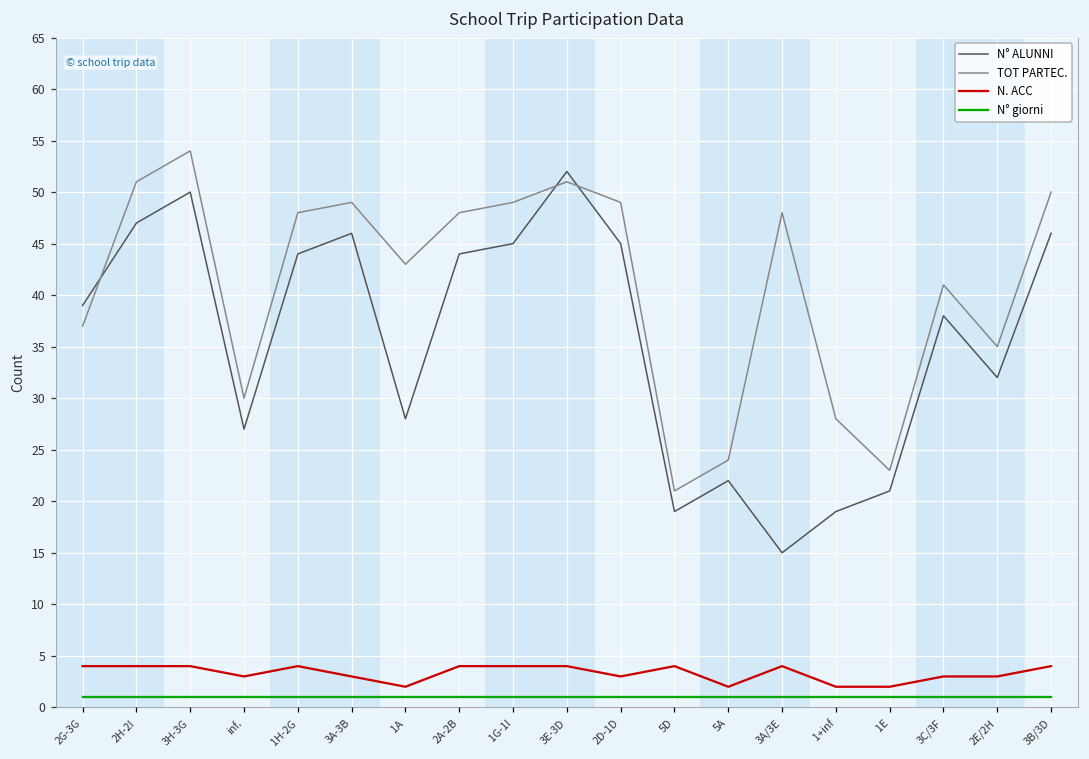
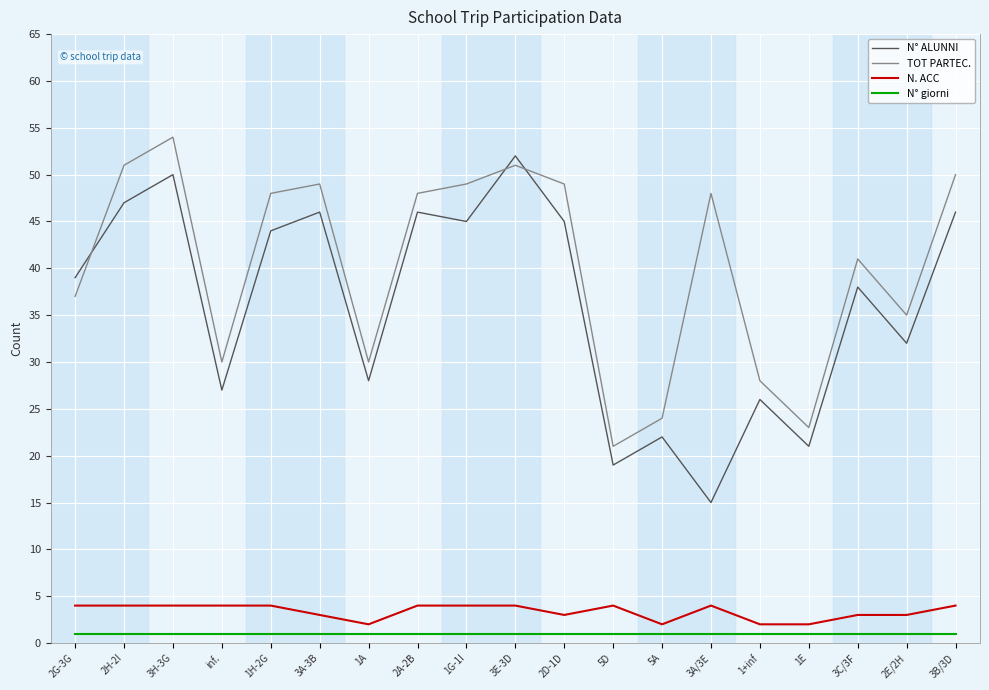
  {
    "N° ALUNNI": {
      "2G-3G": 39,
      "2H-2I": 47,
      "3H-3G": 50,
      "inf.": 27,
      "1H-2G": 44,
      "3A-3B": 46,
      "1A": 28,
-     "2A-2B": 44,
+     "2A-2B": 46,
      "1G-1I": 45,
      "3E-3D": 52,
      "2D-1D": 45,
      "5D": 19,
      "5A": 22,
      "3A/3E": 15,
-     "1+inf": 19,
+     "1+inf": 26,
      "1E": 21,
      "3C/3F": 38,
      "2E/2H": 32,
      "3B/3D": 46
    },
    "TOT PARTEC.": {
      "2G-3G": 37,
      "2H-2I": 51,
      "3H-3G": 54,
      "inf.": 30,
      "1H-2G": 48,
      "3A-3B": 49,
-     "1A": 43,
+     "1A": 30,
      "2A-2B": 48,
      "1G-1I": 49,
      "3E-3D": 51,
      "2D-1D": 49,
      "5D": 21,
      "5A": 24,
      "3A/3E": 48,
      "1+inf": 28,
      "1E": 23,
      "3C/3F": 41,
      "2E/2H": 35,
      "3B/3D": 50
    },
    "N. ACC": {
      "2G-3G": 4,
      "2H-2I": 4,
      "3H-3G": 4,
-     "inf.": 3,
+     "inf.": 4,
      "1H-2G": 4,
      "3A-3B": 3,
      "1A": 2,
      "2A-2B": 4,
      "1G-1I": 4,
      "3E-3D": 4,
      "2D-1D": 3,
      "5D": 4,
      "5A": 2,
      "3A/3E": 4,
      "1+inf": 2,
      "1E": 2,
      "3C/3F": 3,
      "2E/2H": 3,
      "3B/3D": 4
    },
    "N° giorni": {
      "2G-3G": 1,
      "2H-2I": 1,
      "3H-3G": 1,
      "inf.": 1,
      "1H-2G": 1,
      "3A-3B": 1,
      "1A": 1,
      "2A-2B": 1,
      "1G-1I": 1,
      "3E-3D": 1,
      "2D-1D": 1,
      "5D": 1,
      "5A": 1,
      "3A/3E": 1,
      "1+inf": 1,
      "1E": 1,
      "3C/3F": 1,
      "2E/2H": 1,
      "3B/3D": 1
    }
  }
